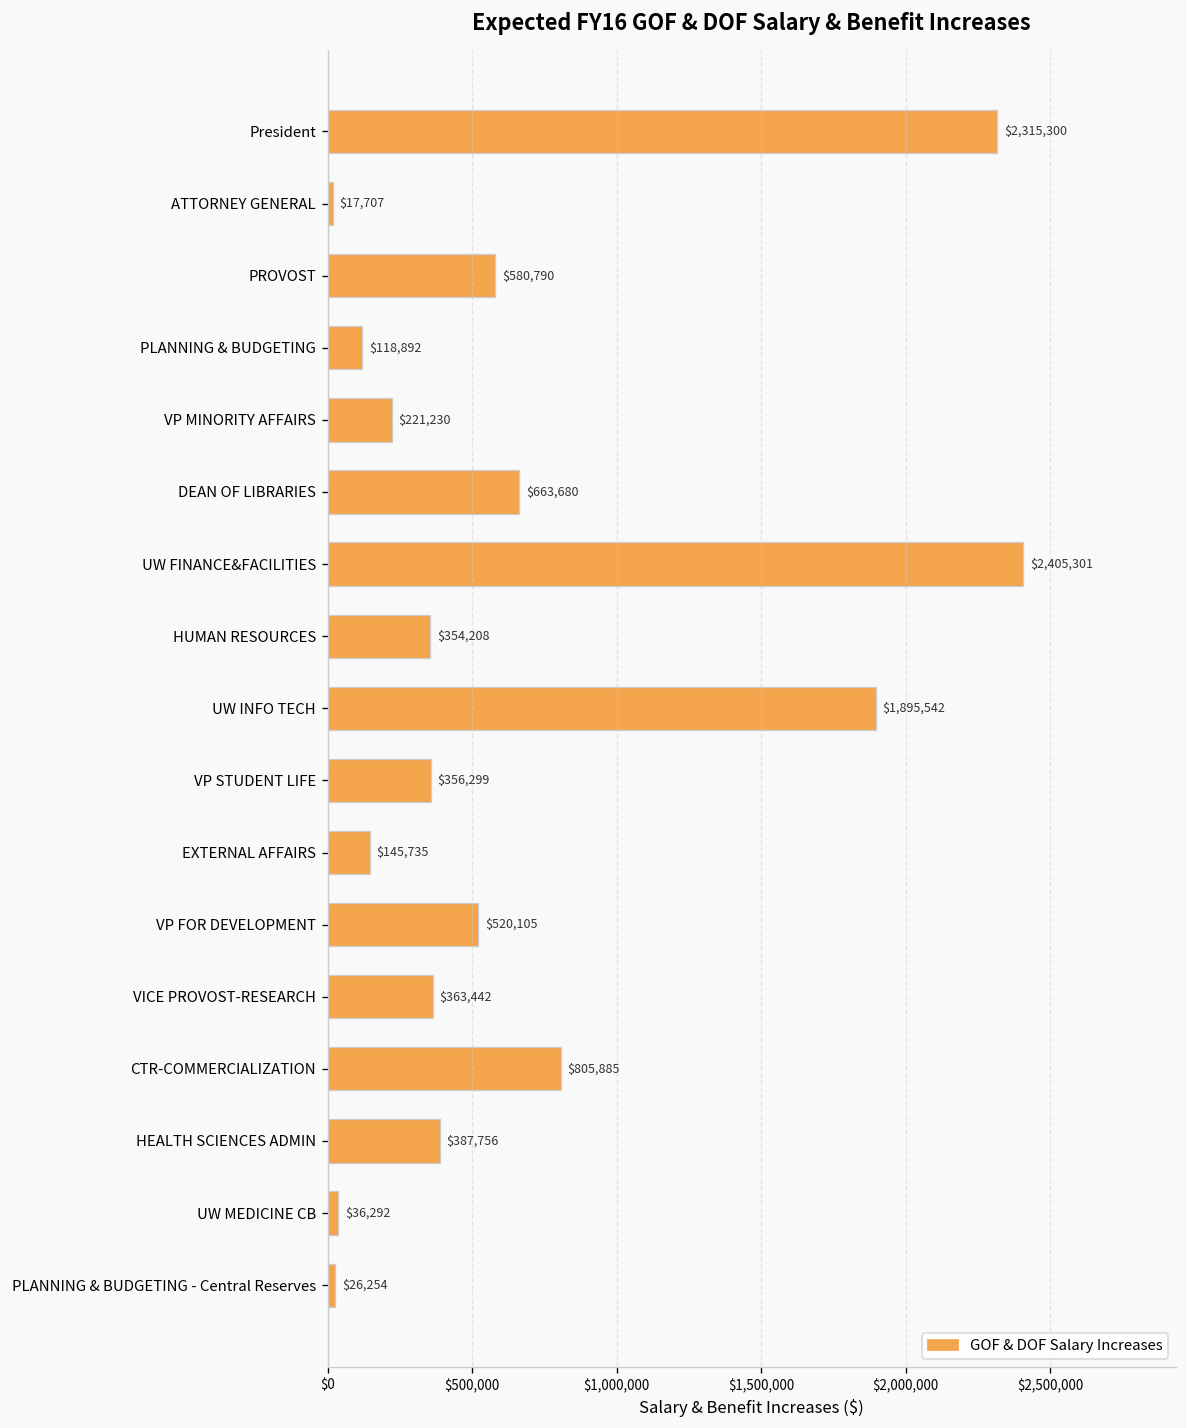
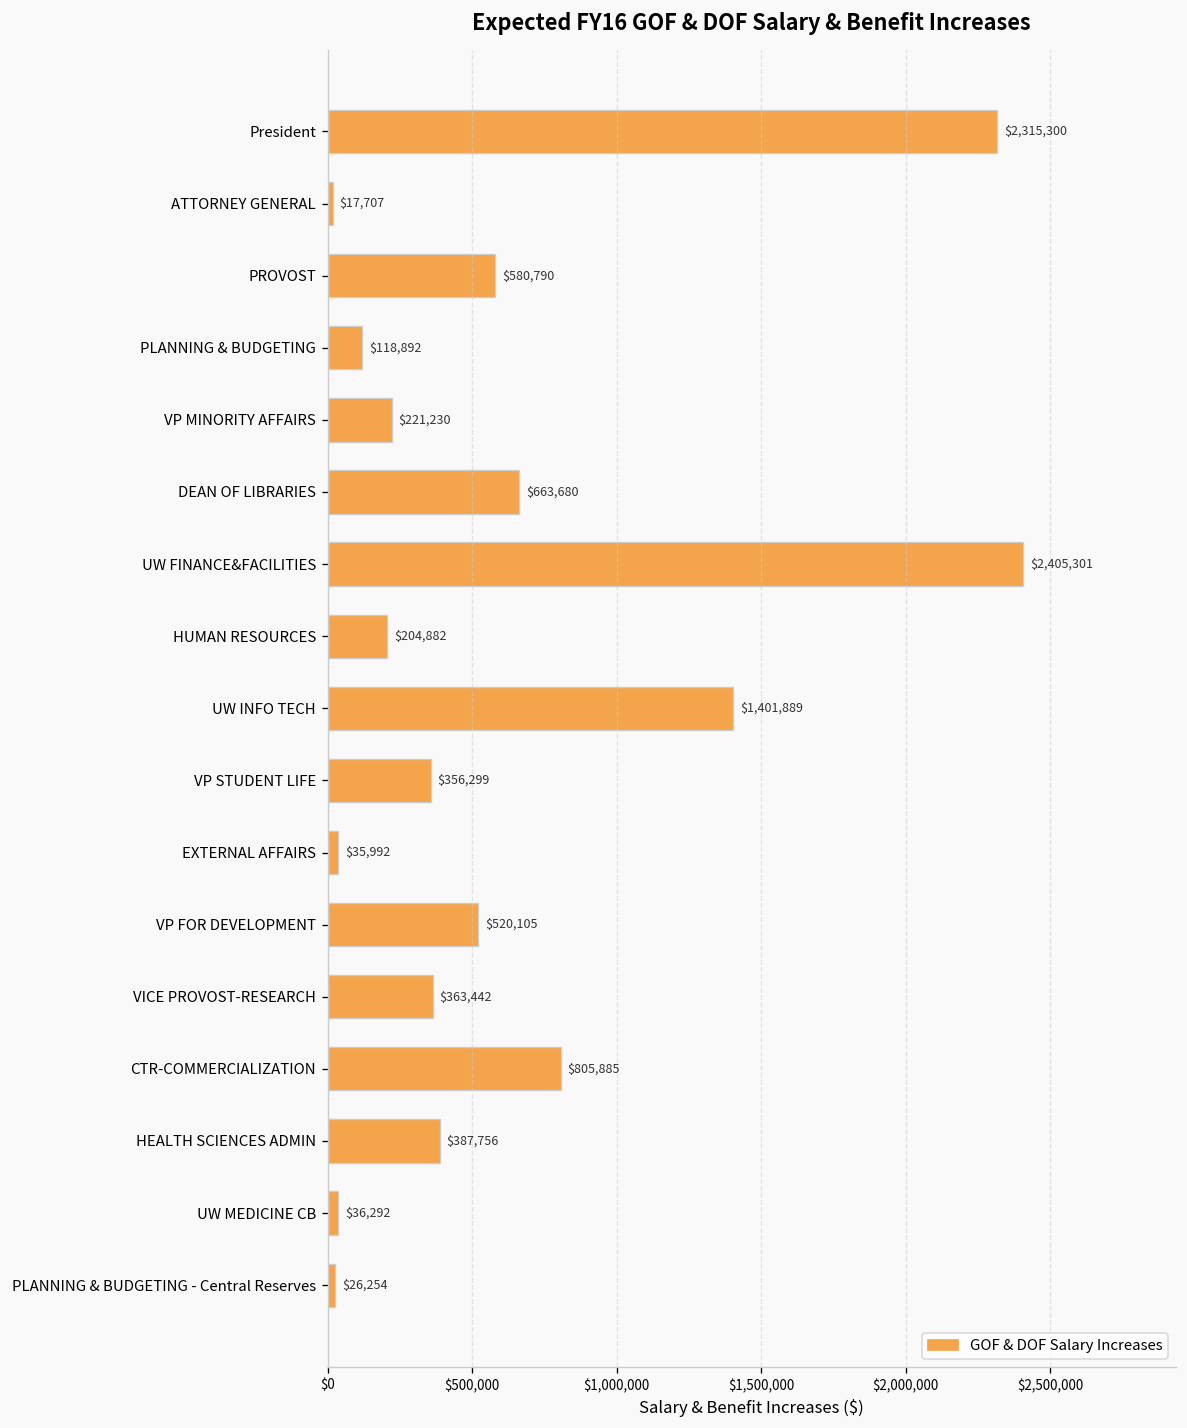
  {
    "President": "$2,315,300",
    "ATTORNEY GENERAL": "$17,707",
    "PROVOST": "$580,790",
    "PLANNING & BUDGETING": "$118,892",
    "VP MINORITY AFFAIRS": "$221,230",
    "DEAN OF LIBRARIES": "$663,680",
    "UW FINANCE&FACILITIES": "$2,405,301",
-   "HUMAN RESOURCES": "$354,208",
-   "UW INFO TECH": "$1,895,542",
+   "HUMAN RESOURCES": "$204,882",
+   "UW INFO TECH": "$1,401,889",
    "VP STUDENT LIFE": "$356,299",
-   "EXTERNAL AFFAIRS": "$145,735",
+   "EXTERNAL AFFAIRS": "$35,992",
    "VP FOR DEVELOPMENT": "$520,105",
    "VICE PROVOST-RESEARCH": "$363,442",
    "CTR-COMMERCIALIZATION": "$805,885",
    "HEALTH SCIENCES ADMIN": "$387,756",
    "UW MEDICINE CB": "$36,292",
    "PLANNING & BUDGETING - Central Reserves": "$26,254"
  }
